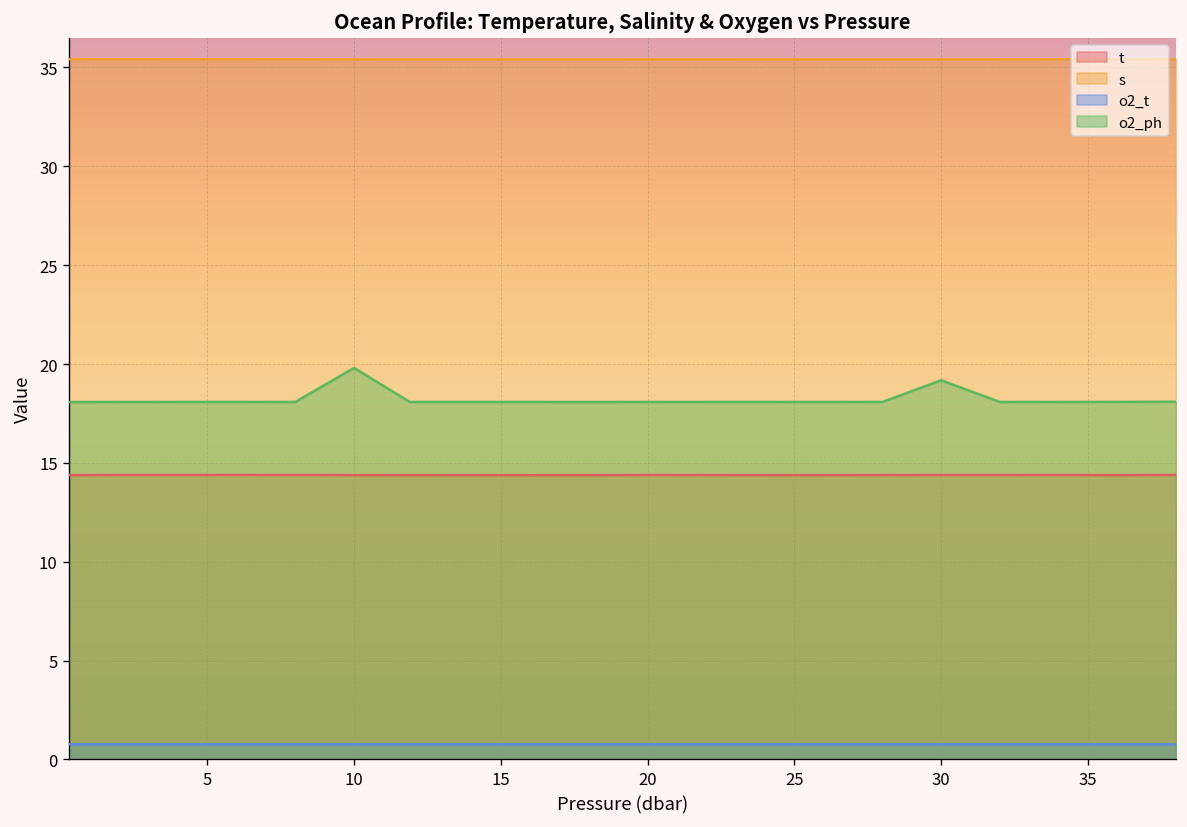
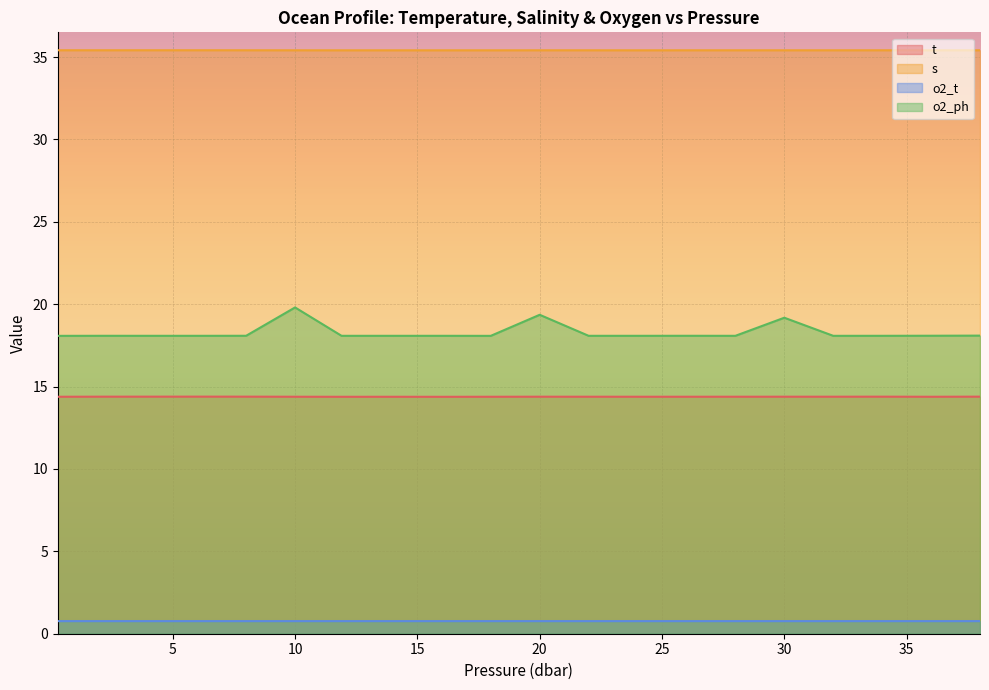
  {
    "o2_t": {
      "10": 0.8,
      "20": 0.8,
      "30": 0.8
    },
    "o2_ph": {
      "10": 19.8,
-     "20": 18.1,
+     "20": 19.4,
      "30": 19.2
    }
  }
